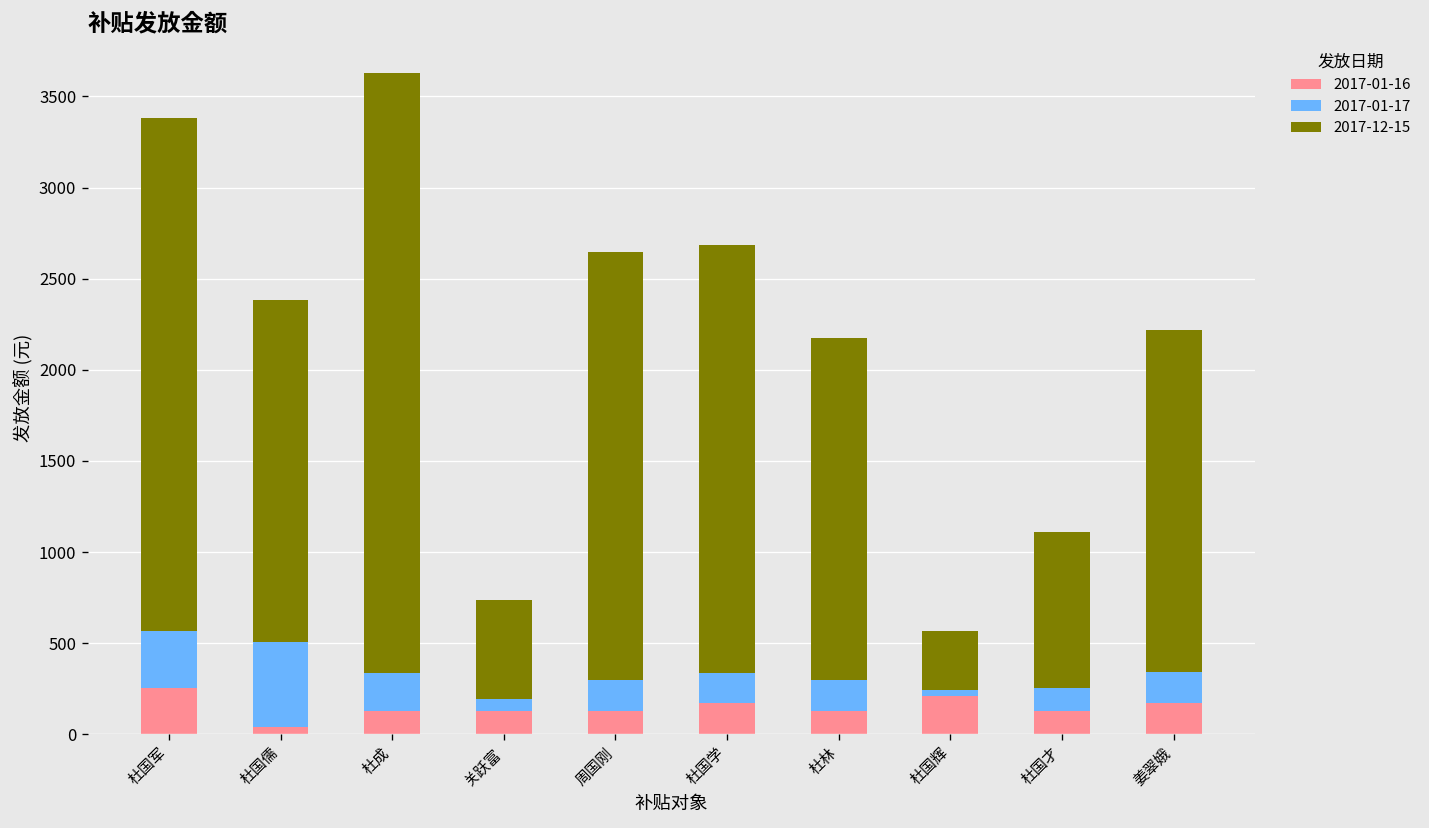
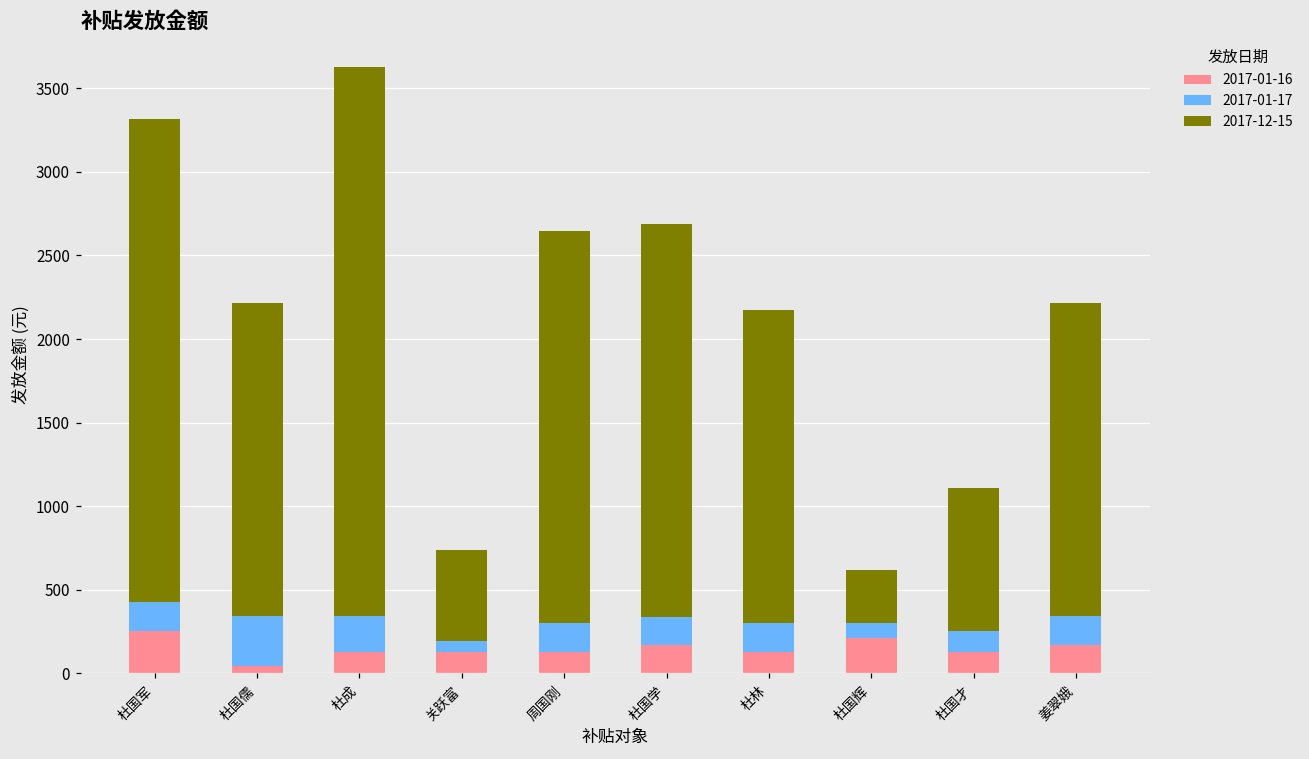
  {
    "2017-01-17": {
-     "杜国军": 310,
-     "杜国儒": 460,
+     "杜国军": 170,
+     "杜国儒": 300,
      "杜成": 210,
      "关跃富": 60,
      "周国刚": 170,
      "杜国学": 170,
      "杜林": 170,
-     "杜国辉": 30,
+     "杜国辉": 80,
      "杜国才": 130,
      "姜翠娥": 170
    },
    "2017-12-15": {
-     "杜国军": 2820,
+     "杜国军": 2890,
      "杜国儒": 1880,
      "杜成": 3290,
      "关跃富": 540,
      "周国刚": 2350,
      "杜国学": 2350,
      "杜林": 1880,
      "杜国辉": 320,
      "杜国才": 850,
      "姜翠娥": 1880
    }
  }
